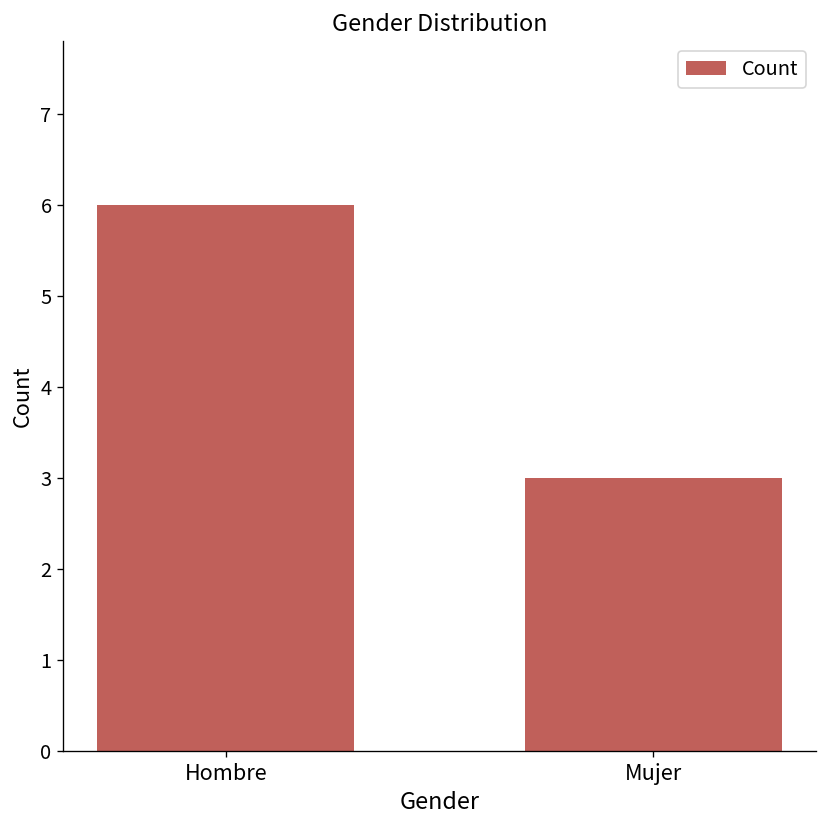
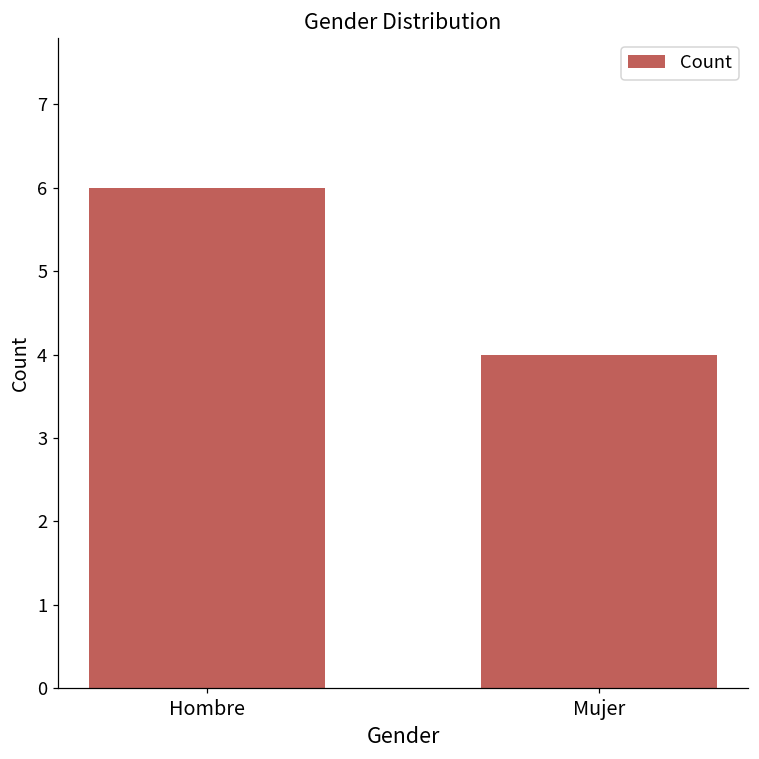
  {
    "Hombre": 6,
-   "Mujer": 3
+   "Mujer": 4
  }
